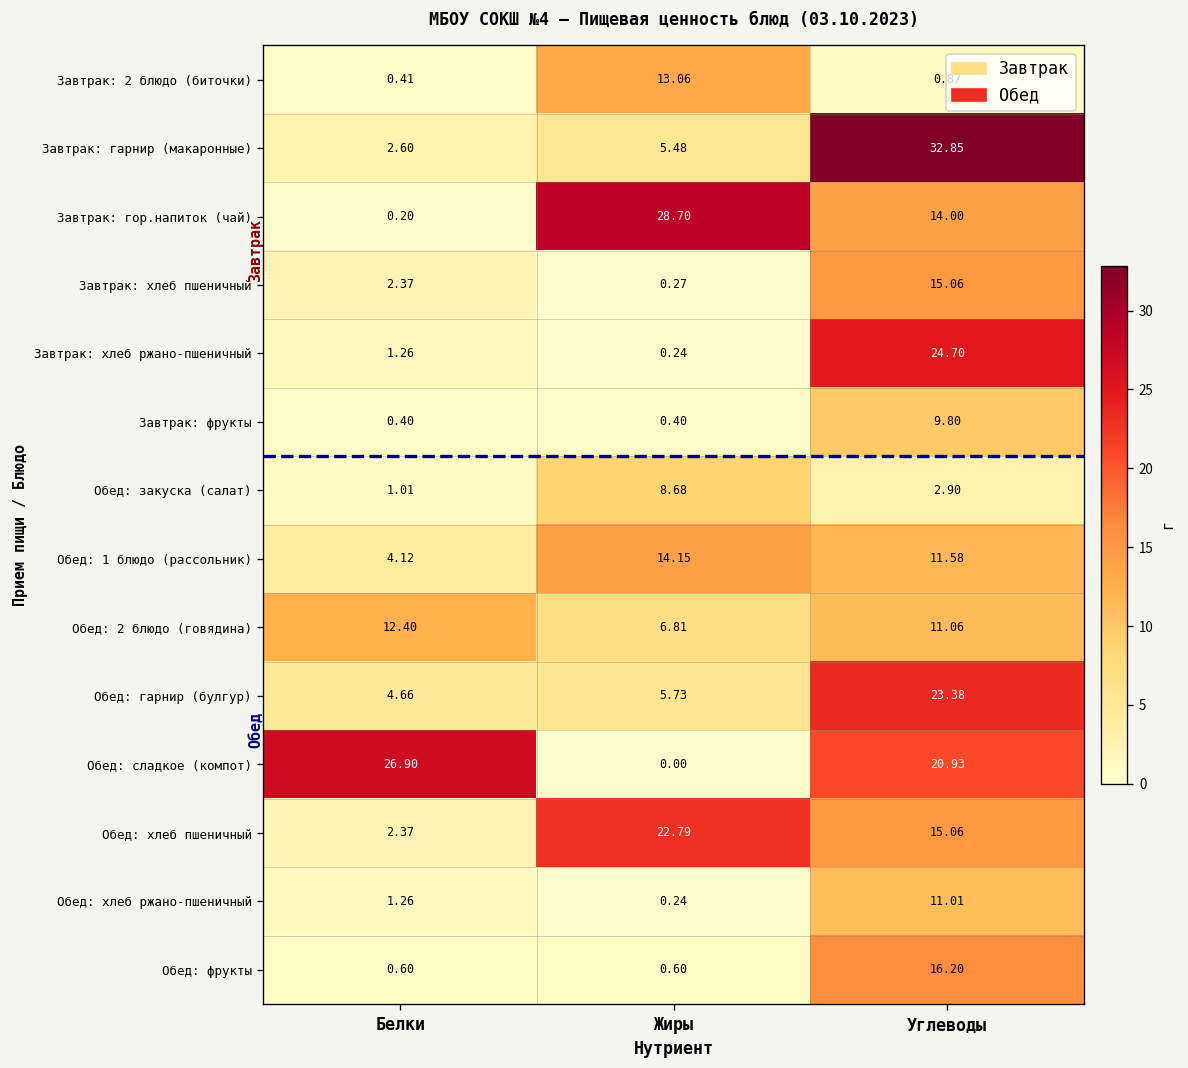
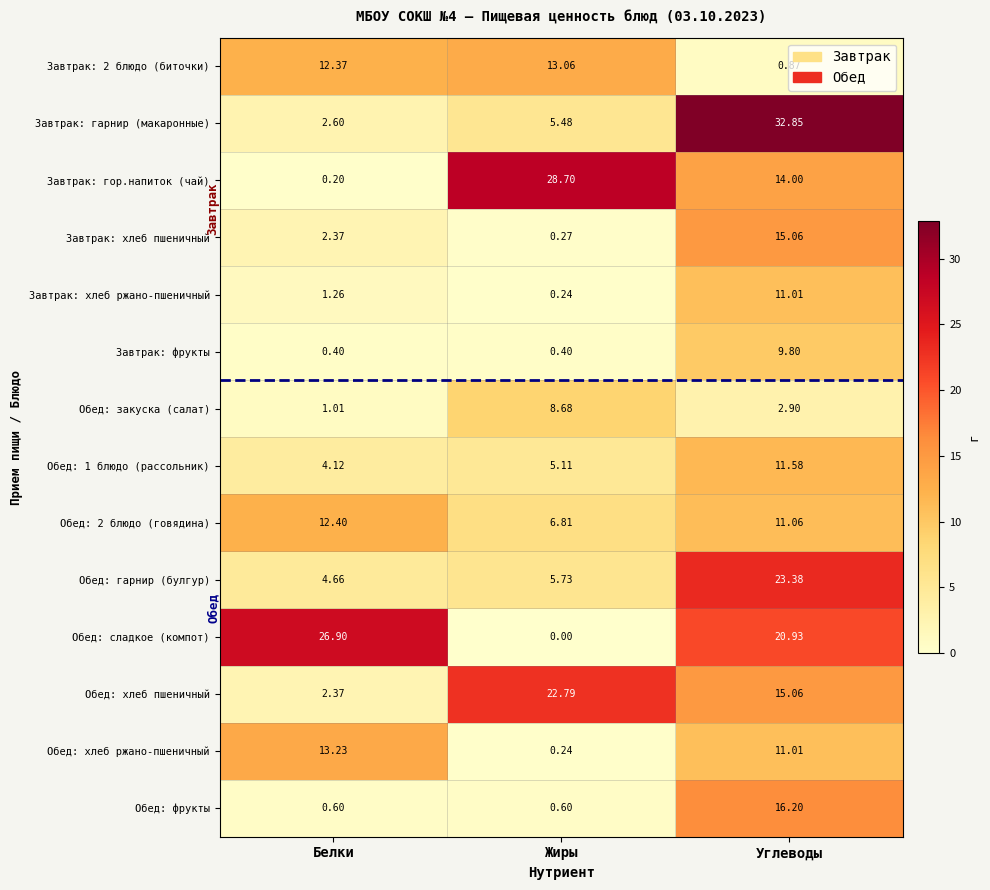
  {
    "Завтрак: 2 блюдо (биточки)": {
-     "Белки": 0.41,
+     "Белки": 12.37,
      "Жиры": 13.06
    },
    "Завтрак: гарнир (макаронные)": {
      "Белки": 2.60,
      "Жиры": 5.48,
      "Углеводы": 32.85
    },
    "Завтрак: гор.напиток (чай)": {
      "Белки": 0.20,
      "Жиры": 28.70,
      "Углеводы": 14.00
    },
    "Завтрак: хлеб пшеничный": {
      "Белки": 2.37,
      "Жиры": 0.27,
      "Углеводы": 15.06
    },
    "Завтрак: хлеб ржано-пшеничный": {
      "Белки": 1.26,
      "Жиры": 0.24,
-     "Углеводы": 24.70
+     "Углеводы": 11.01
    },
    "Завтрак: фрукты": {
      "Белки": 0.40,
      "Жиры": 0.40,
      "Углеводы": 9.80
    },
    "Обед: закуска (салат)": {
      "Белки": 1.01,
      "Жиры": 8.68,
      "Углеводы": 2.90
    },
    "Обед: 1 блюдо (рассольник)": {
      "Белки": 4.12,
-     "Жиры": 14.15,
+     "Жиры": 5.11,
      "Углеводы": 11.58
    },
    "Обед: 2 блюдо (говядина)": {
      "Белки": 12.40,
      "Жиры": 6.81,
      "Углеводы": 11.06
    },
    "Обед: гарнир (булгур)": {
      "Белки": 4.66,
      "Жиры": 5.73,
      "Углеводы": 23.38
    },
    "Обед: сладкое (компот)": {
      "Белки": 26.90,
      "Жиры": 0.00,
      "Углеводы": 20.93
    },
    "Обед: хлеб пшеничный": {
      "Белки": 2.37,
      "Жиры": 22.79,
      "Углеводы": 15.06
    },
    "Обед: хлеб ржано-пшеничный": {
-     "Белки": 1.26,
+     "Белки": 13.23,
      "Жиры": 0.24,
      "Углеводы": 11.01
    },
    "Обед: фрукты": {
      "Белки": 0.60,
      "Жиры": 0.60,
      "Углеводы": 16.20
    }
  }
